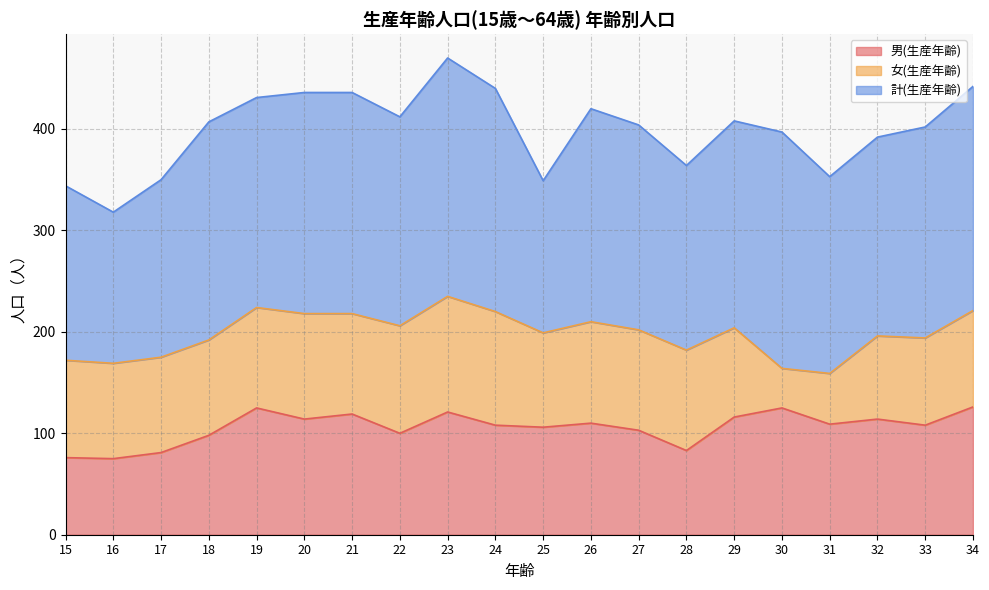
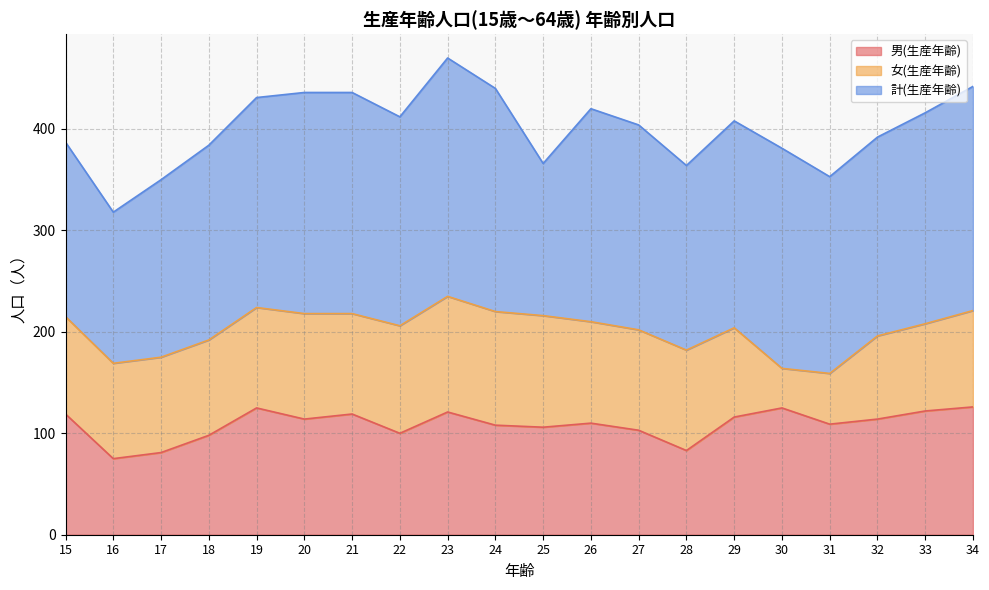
  {
    "男(生産年齢)": {
-     "15": 76,
+     "15": 119,
      "16": 75,
      "17": 81,
      "18": 98,
      "19": 125,
      "20": 114,
      "21": 119,
      "22": 100,
      "23": 121,
      "24": 108,
      "25": 106,
      "26": 110,
      "27": 103,
      "28": 83,
      "29": 116,
      "30": 125,
      "31": 109,
      "32": 114,
-     "33": 108,
+     "33": 122,
      "34": 126
    },
    "女(生産年齢)": {
      "15": 96,
      "16": 94,
      "17": 94,
      "18": 94,
      "19": 99,
      "20": 104,
      "21": 99,
      "22": 106,
      "23": 114,
      "24": 112,
-     "25": 93,
+     "25": 110,
      "26": 100,
      "27": 99,
      "28": 99,
      "29": 88,
      "30": 39,
      "31": 50,
      "32": 82,
      "33": 86,
      "34": 95
    },
    "計(生産年齢)": {
      "15": 172,
      "16": 149,
      "17": 175,
-     "18": 215,
+     "18": 192,
      "19": 207,
      "20": 218,
      "21": 218,
      "22": 206,
      "23": 235,
      "24": 220,
      "25": 150,
      "26": 210,
      "27": 202,
      "28": 182,
      "29": 204,
-     "30": 233,
+     "30": 217,
      "31": 194,
      "32": 196,
      "33": 208,
      "34": 221
    }
  }
